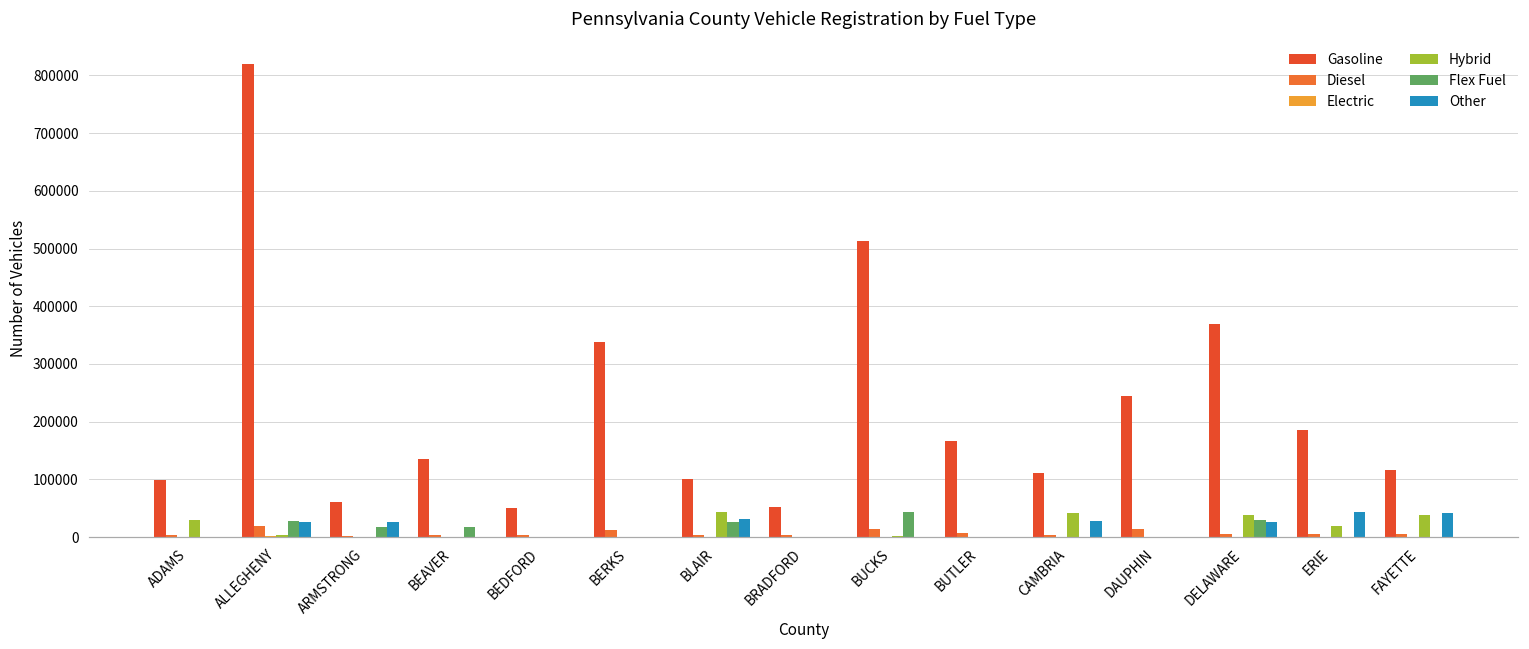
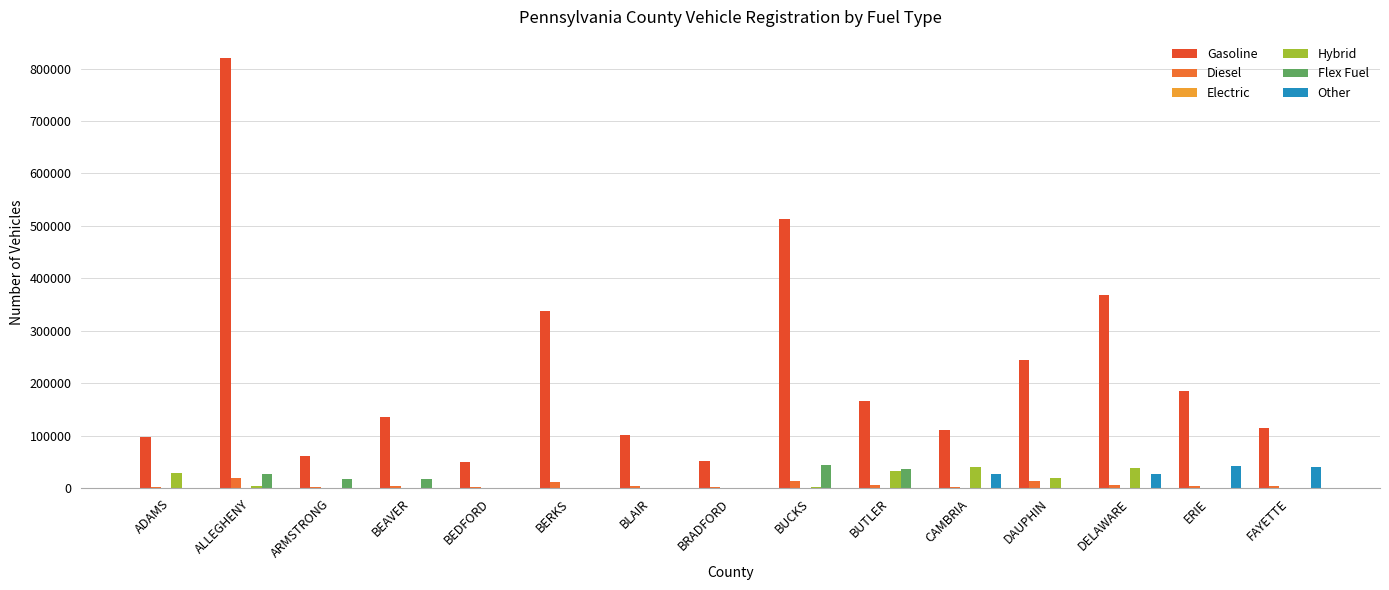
  {
    "Hybrid": {
      "ADAMS": 30000,
-     "BLAIR": 40000,
-     "BUTLER": 0,
+     "BLAIR": 0,
+     "BUTLER": 30000,
      "CAMBRIA": 40000,
-     "DAUPHIN": 0,
+     "DAUPHIN": 20000,
      "DELAWARE": 40000,
-     "ERIE": 20000,
-     "FAYETTE": 40000
+     "ERIE": 0,
+     "FAYETTE": 0
    },
    "Flex Fuel": {
      "ALLEGHENY": 30000,
      "ARMSTRONG": 20000,
      "BEAVER": 20000,
-     "BLAIR": 30000,
+     "BLAIR": 0,
      "BUCKS": 40000,
-     "BUTLER": 0,
-     "DELAWARE": 30000
+     "BUTLER": 40000,
+     "DELAWARE": 0
    },
    "Other": {
-     "ALLEGHENY": 30000,
-     "ARMSTRONG": 30000,
-     "BLAIR": 30000,
+     "ALLEGHENY": 0,
+     "ARMSTRONG": 0,
+     "BLAIR": 0,
      "CAMBRIA": 30000,
      "DELAWARE": 30000,
      "ERIE": 40000,
      "FAYETTE": 40000
    }
  }
